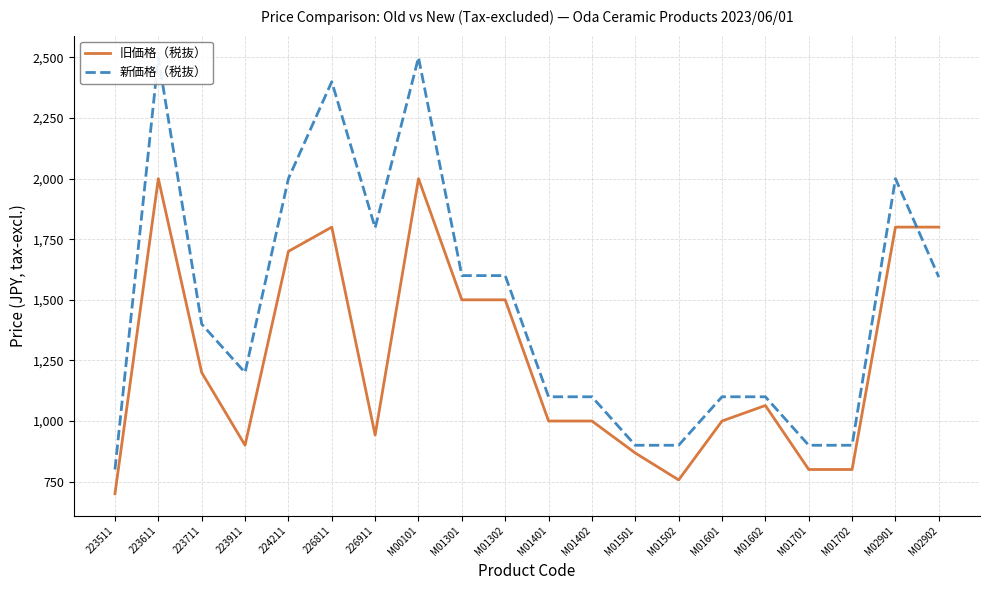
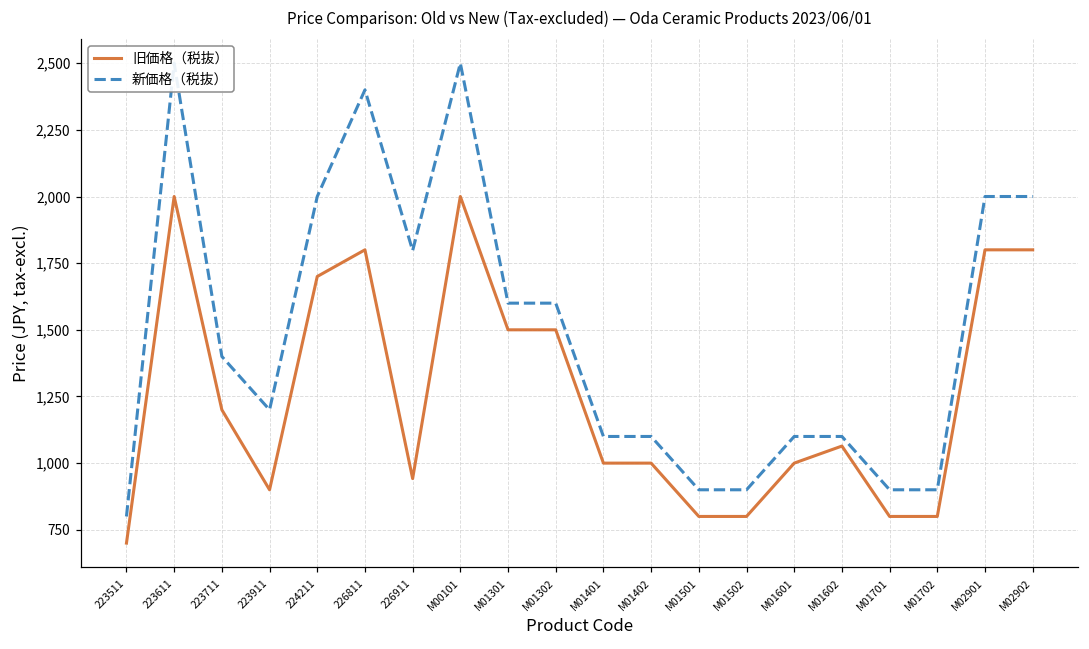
  {
    "旧価格（税抜）": {
      "223511": "700",
      "223611": "2,000",
      "223711": "1,200",
      "223911": "900",
      "224211": "1,700",
      "226811": "1,800",
      "226911": "940",
      "M00101": "2,000",
      "M01301": "1,500",
      "M01302": "1,500",
      "M01401": "1,000",
      "M01402": "1,000",
-     "M01501": "870",
-     "M01502": "760",
+     "M01501": "800",
+     "M01502": "800",
      "M01601": "1,000",
      "M01602": "1,060",
      "M01701": "800",
      "M01702": "800",
      "M02901": "1,800",
      "M02902": "1,800"
    },
    "新価格（税抜）": {
      "223511": "800",
      "223711": "1,400",
      "223911": "1,200",
      "224211": "2,000",
      "226811": "2,400",
      "226911": "1,800",
      "M00101": "2,500",
      "M01301": "1,600",
      "M01302": "1,600",
      "M01401": "1,100",
      "M01402": "1,100",
      "M01501": "900",
      "M01502": "900",
      "M01601": "1,100",
      "M01602": "1,100",
      "M01701": "900",
      "M01702": "900",
      "M02901": "2,000",
-     "M02902": "1,590"
+     "M02902": "2,000"
    }
  }
